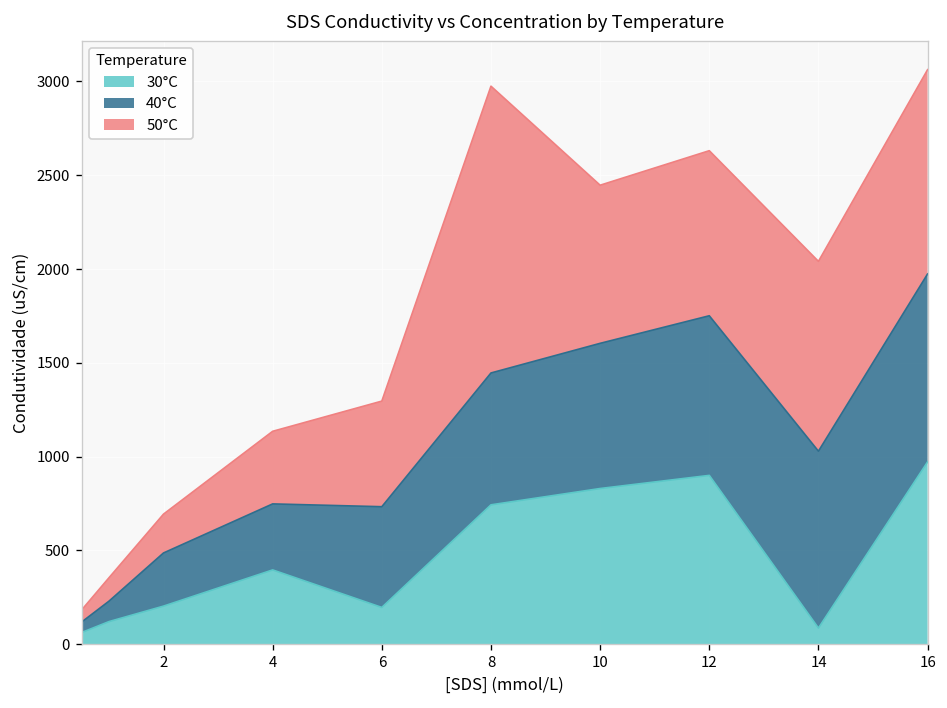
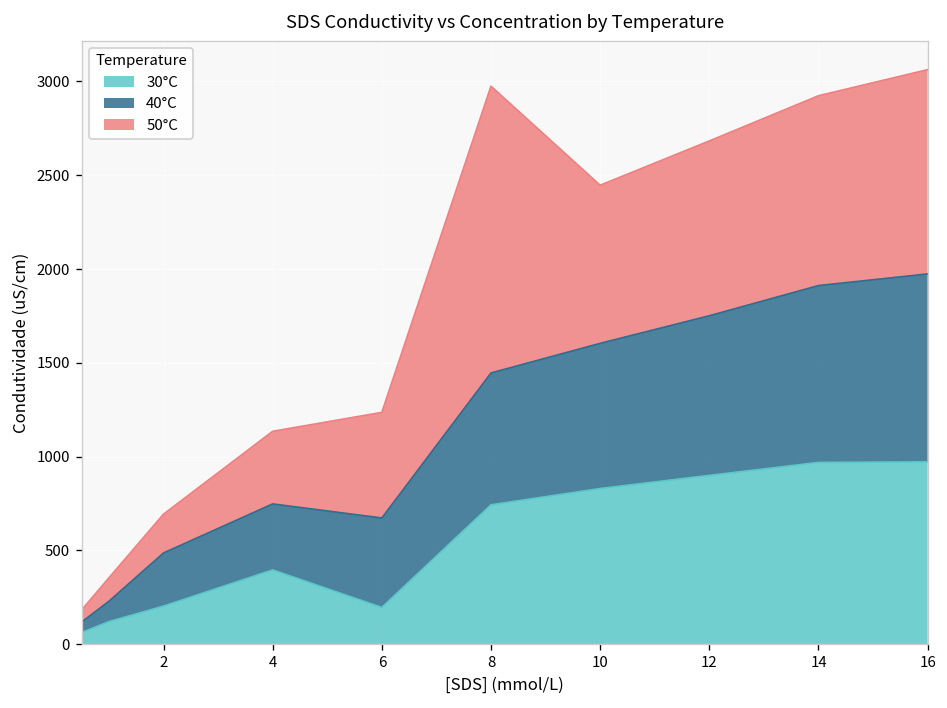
  {
    "30°C": {
      "2": 200,
      "4": 400,
      "6": 200,
      "8": 740,
      "10": 830,
      "12": 900,
-     "14": 90,
+     "14": 970,
      "16": 970
    },
    "40°C": {
      "2": 280,
      "4": 350,
-     "6": 540,
+     "6": 480,
      "8": 700,
      "10": 770,
      "12": 850,
      "14": 940,
      "16": 1000
    },
    "50°C": {
      "2": 210,
      "4": 390,
      "6": 560,
      "8": 1530,
      "10": 840,
-     "12": 880,
+     "12": 930,
      "14": 1010,
      "16": 1090
    }
  }
